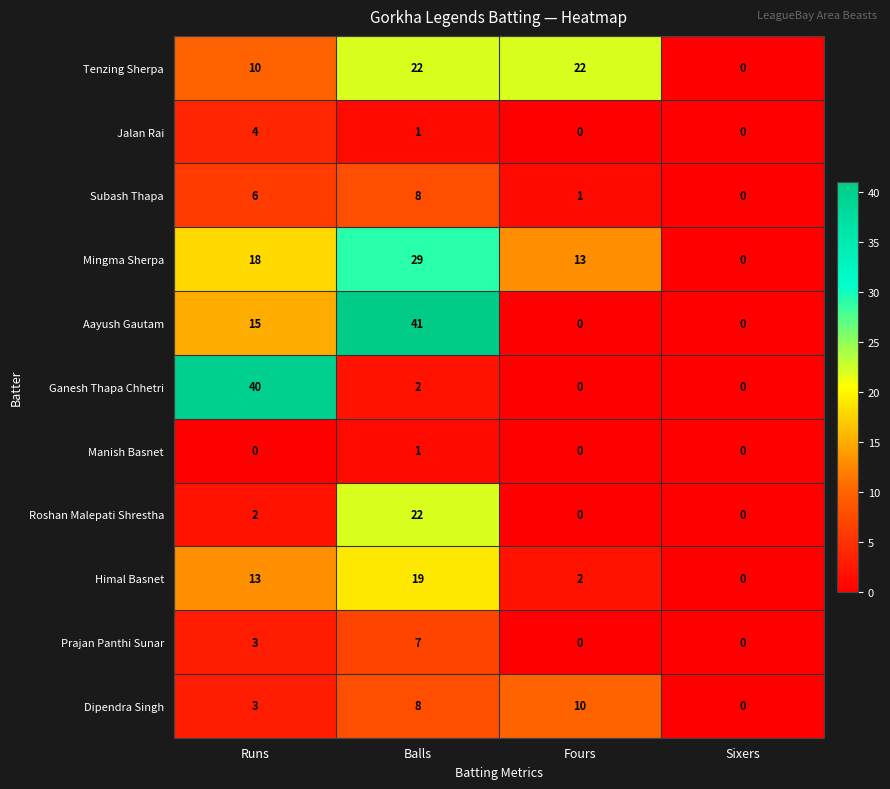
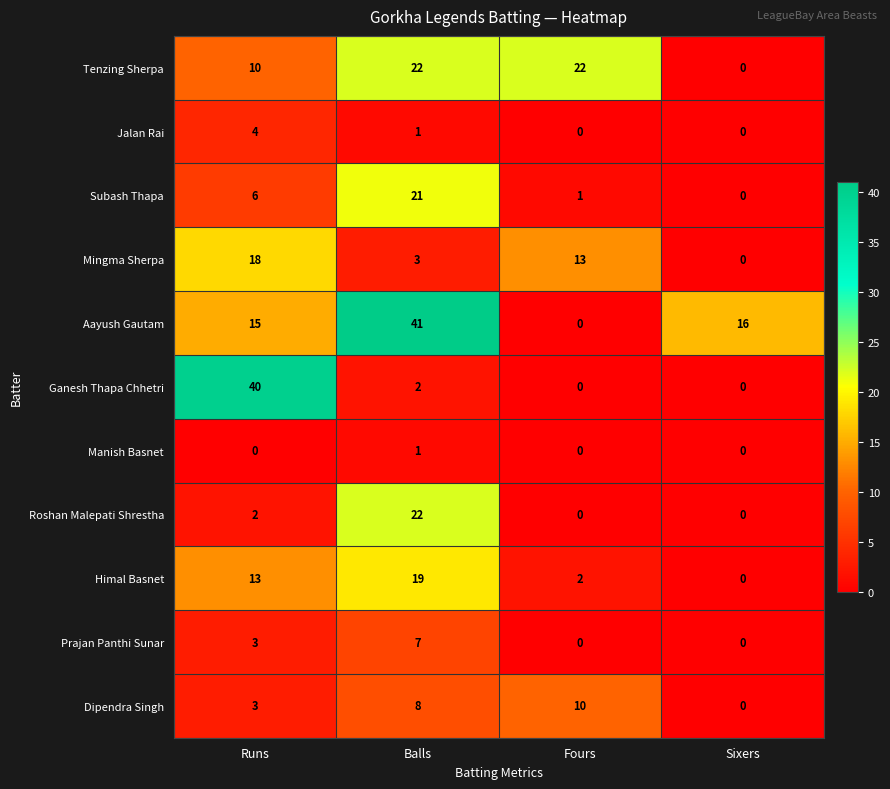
  {
    "Tenzing Sherpa": {
      "Runs": 10,
      "Balls": 22,
      "Fours": 22,
      "Sixers": 0
    },
    "Jalan Rai": {
      "Runs": 4,
      "Balls": 1,
      "Fours": 0,
      "Sixers": 0
    },
    "Subash Thapa": {
      "Runs": 6,
-     "Balls": 8,
+     "Balls": 21,
      "Fours": 1,
      "Sixers": 0
    },
    "Mingma Sherpa": {
      "Runs": 18,
-     "Balls": 29,
+     "Balls": 3,
      "Fours": 13,
      "Sixers": 0
    },
    "Aayush Gautam": {
      "Runs": 15,
      "Balls": 41,
      "Fours": 0,
-     "Sixers": 0
+     "Sixers": 16
    },
    "Ganesh Thapa Chhetri": {
      "Runs": 40,
      "Balls": 2,
      "Fours": 0,
      "Sixers": 0
    },
    "Manish Basnet": {
      "Runs": 0,
      "Balls": 1,
      "Fours": 0,
      "Sixers": 0
    },
    "Roshan Malepati Shrestha": {
      "Runs": 2,
      "Balls": 22,
      "Fours": 0,
      "Sixers": 0
    },
    "Himal Basnet": {
      "Runs": 13,
      "Balls": 19,
      "Fours": 2,
      "Sixers": 0
    },
    "Prajan Panthi Sunar": {
      "Runs": 3,
      "Balls": 7,
      "Fours": 0,
      "Sixers": 0
    },
    "Dipendra Singh": {
      "Runs": 3,
      "Balls": 8,
      "Fours": 10,
      "Sixers": 0
    }
  }
